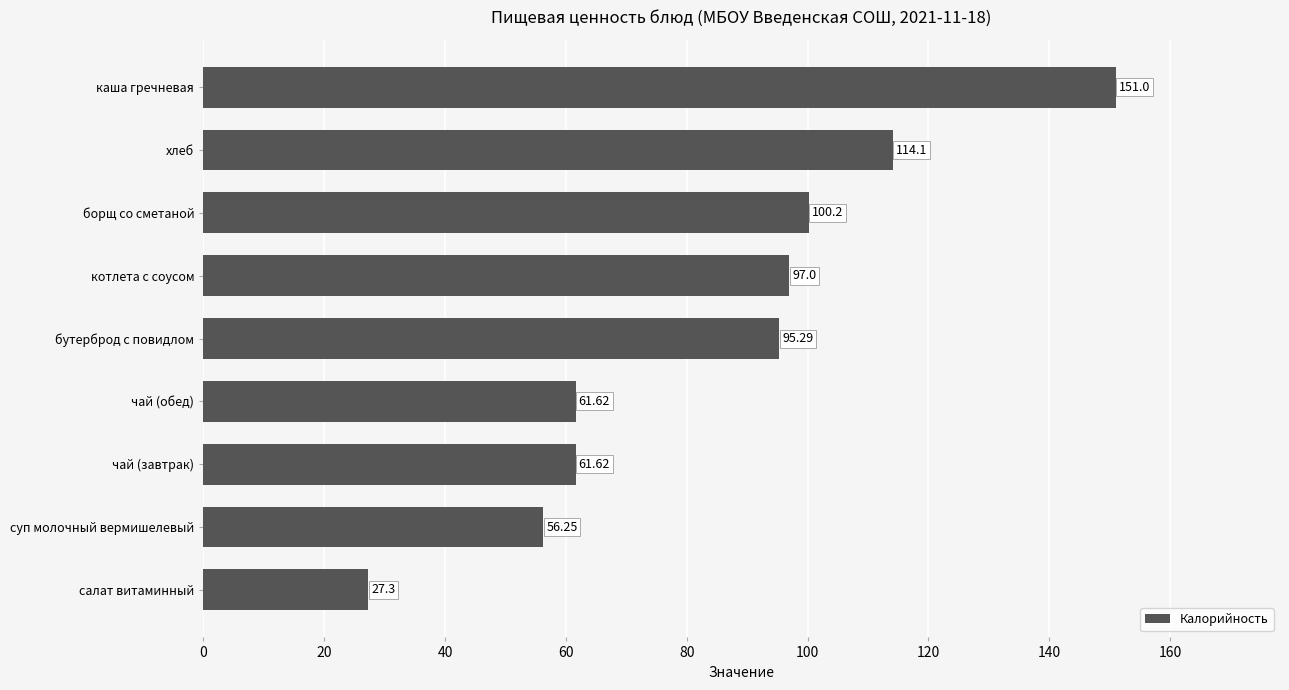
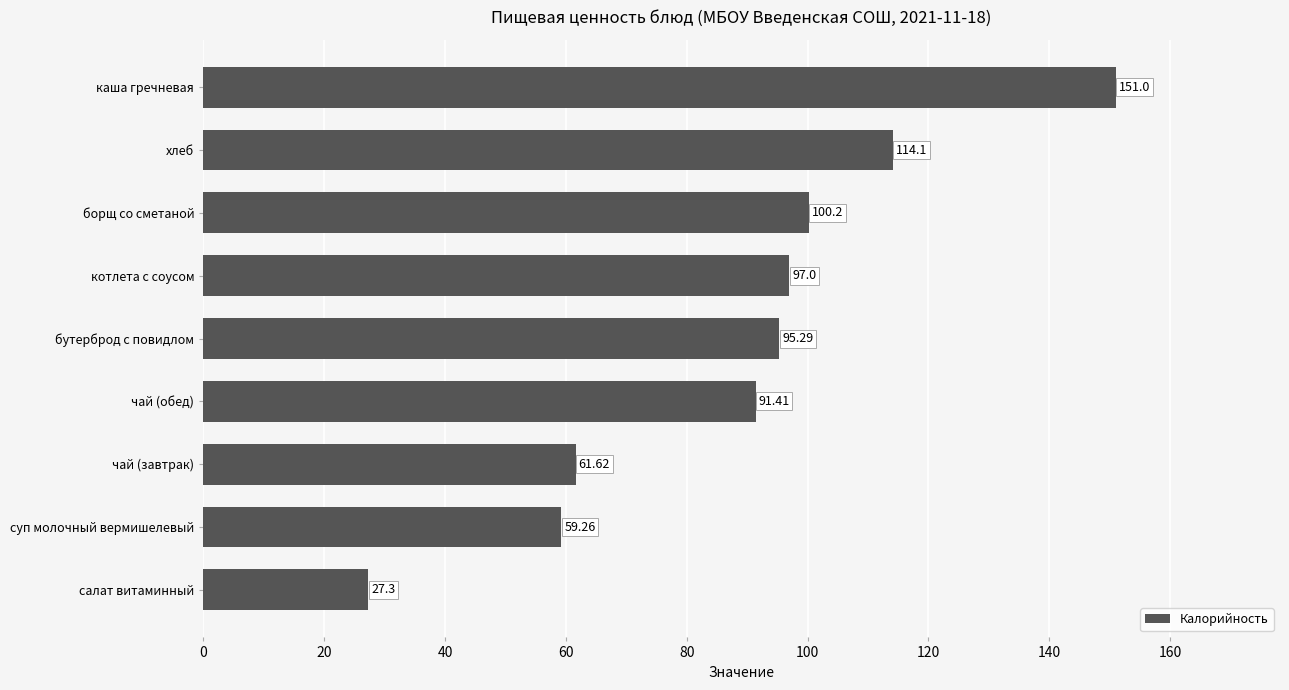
  {
-   "чай (обед)": 61.62,
-   "суп молочный вермишелевый": 56.25
+   "чай (обед)": 91.41,
+   "суп молочный вермишелевый": 59.26
  }
